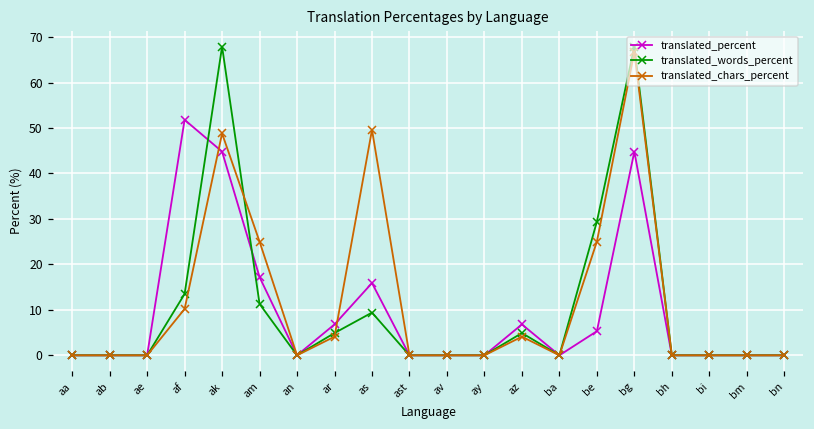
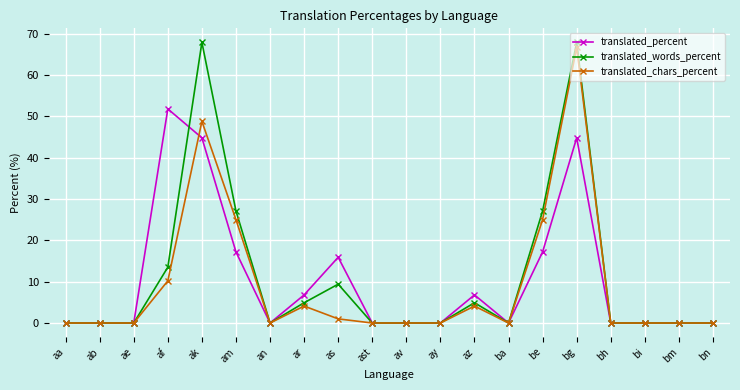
  {
    "translated_percent": {
      "af": 52,
      "ak": 45,
      "am": 17,
      "ar": 7,
      "as": 16,
      "az": 7,
-     "be": 5,
+     "be": 17,
      "bg": 45
    },
    "translated_words_percent": {
      "af": 14,
      "ak": 68,
-     "am": 11,
+     "am": 27,
      "ar": 5,
      "as": 9,
      "az": 5,
-     "be": 29
+     "be": 27
    },
    "translated_chars_percent": {
      "af": 10,
      "ak": 49,
      "am": 25,
      "ar": 4,
-     "as": 50,
+     "as": 1,
      "az": 4,
      "be": 25
    }
  }
